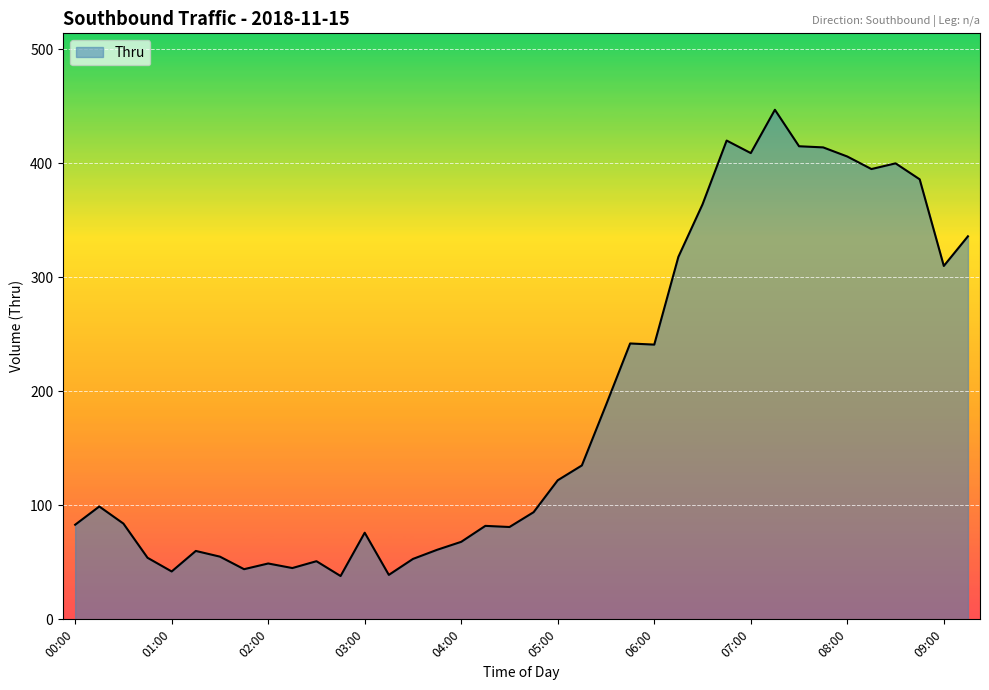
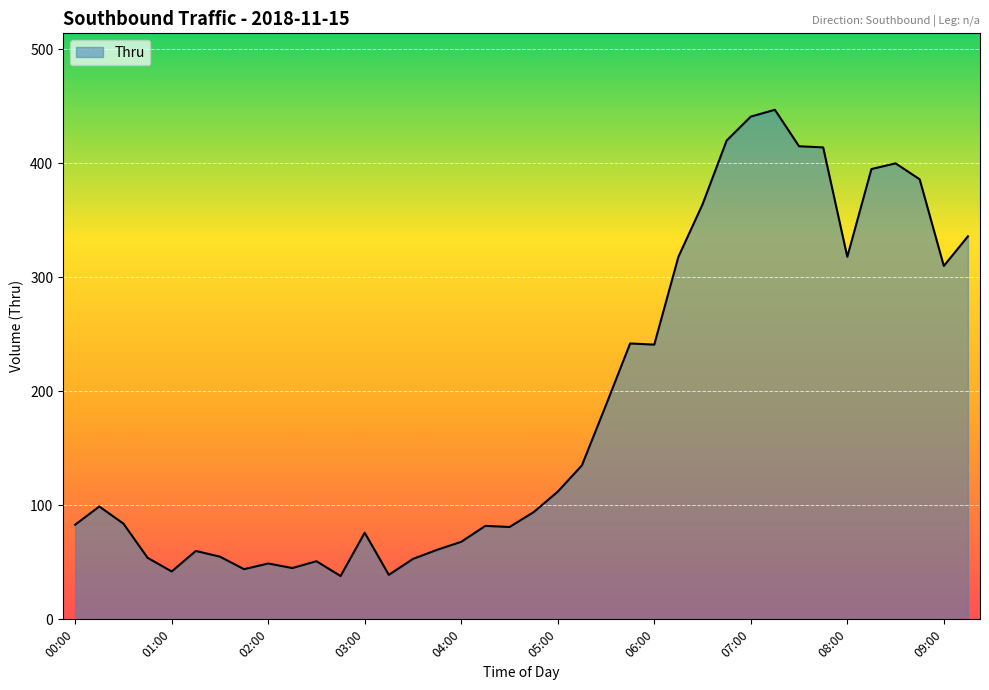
  {
    "00:00": 83,
    "01:00": 42,
    "02:00": 49,
    "03:00": 76,
    "04:00": 68,
-   "05:00": 122,
+   "05:00": 112,
    "06:00": 241,
-   "07:00": 409,
-   "08:00": 406,
+   "07:00": 441,
+   "08:00": 318,
    "09:00": 310
  }
